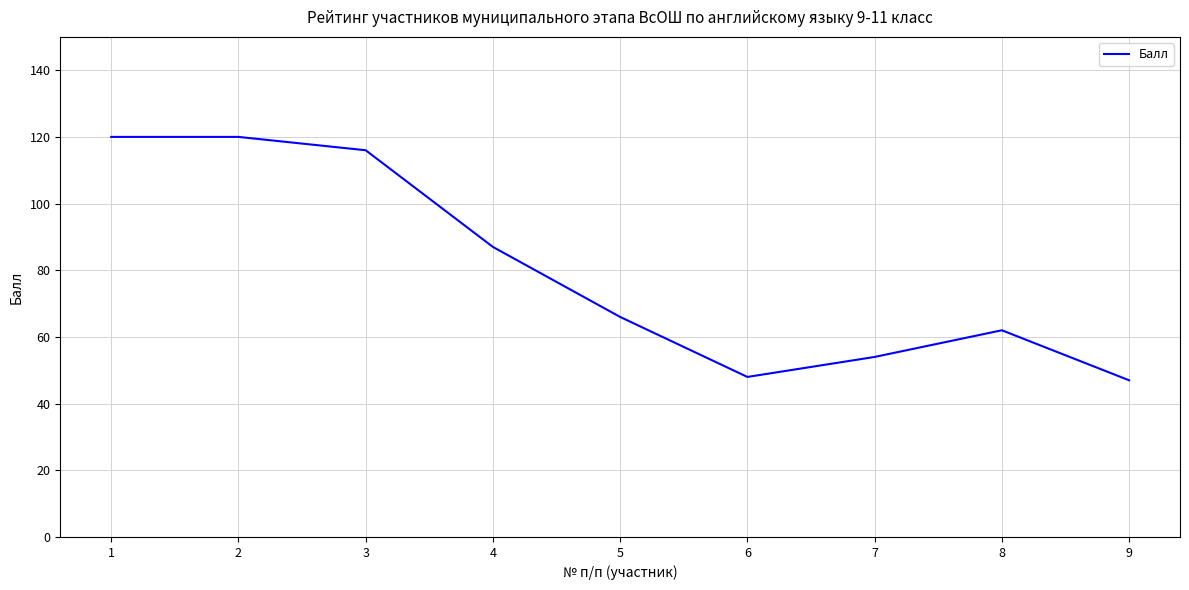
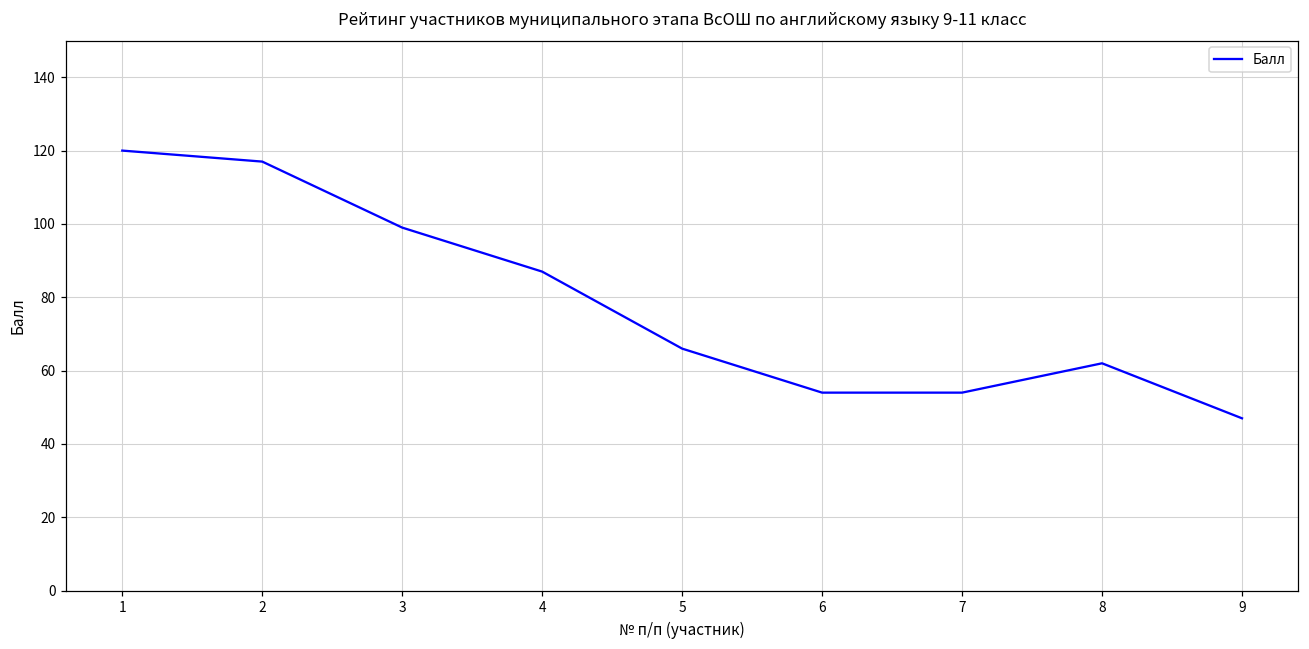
  {
    "1": 120,
-   "2": 120,
-   "3": 116,
+   "2": 117,
+   "3": 99,
    "4": 87,
    "5": 66,
-   "6": 48,
+   "6": 54,
    "7": 54,
    "8": 62,
    "9": 47
  }
